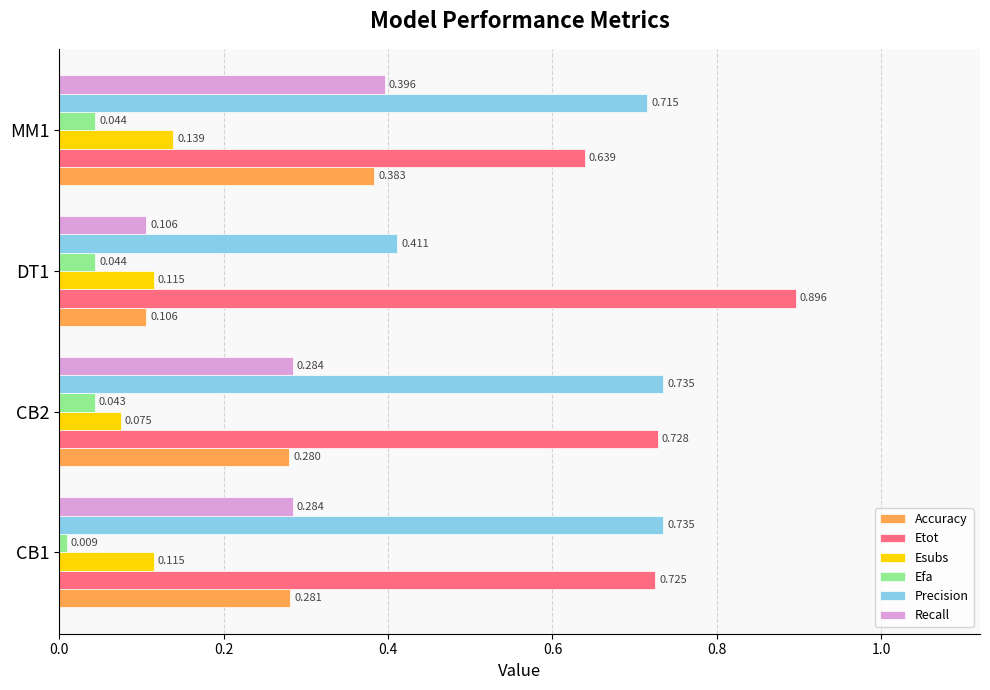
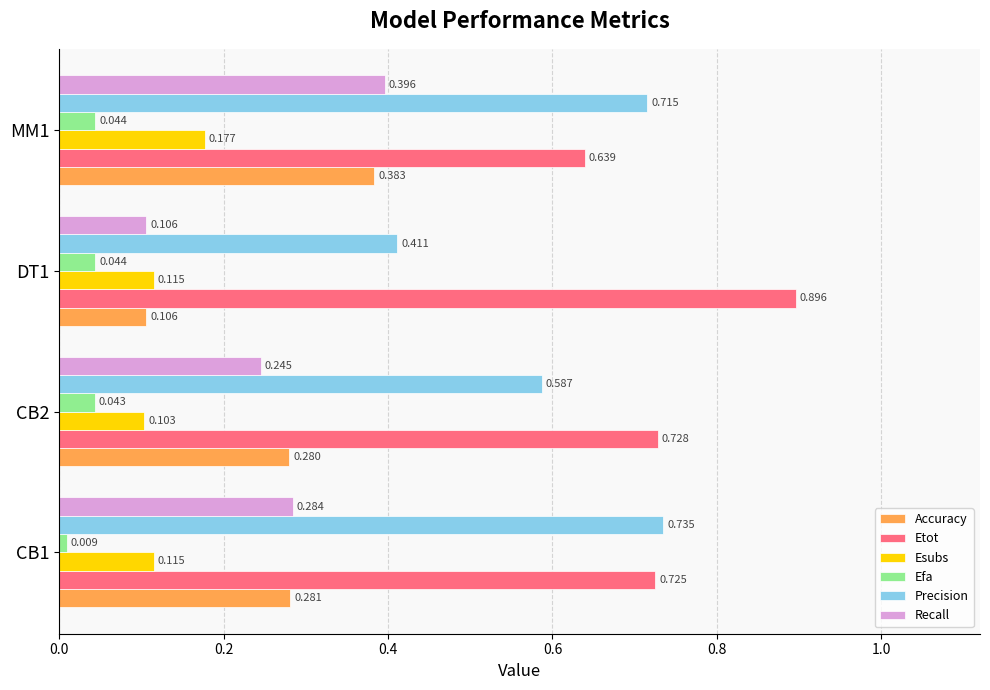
  {
    "Accuracy": {
      "MM1": 0.383,
      "DT1": 0.106,
      "CB2": 0.280,
      "CB1": 0.281
    },
    "Etot": {
      "MM1": 0.639,
      "DT1": 0.896,
      "CB2": 0.728,
      "CB1": 0.725
    },
    "Esubs": {
-     "MM1": 0.139,
+     "MM1": 0.177,
      "DT1": 0.115,
-     "CB2": 0.075,
+     "CB2": 0.103,
      "CB1": 0.115
    },
    "Efa": {
      "MM1": 0.044,
      "DT1": 0.044,
      "CB2": 0.043,
      "CB1": 0.009
    },
    "Precision": {
      "MM1": 0.715,
      "DT1": 0.411,
-     "CB2": 0.735,
+     "CB2": 0.587,
      "CB1": 0.735
    },
    "Recall": {
      "MM1": 0.396,
      "DT1": 0.106,
-     "CB2": 0.284,
+     "CB2": 0.245,
      "CB1": 0.284
    }
  }
